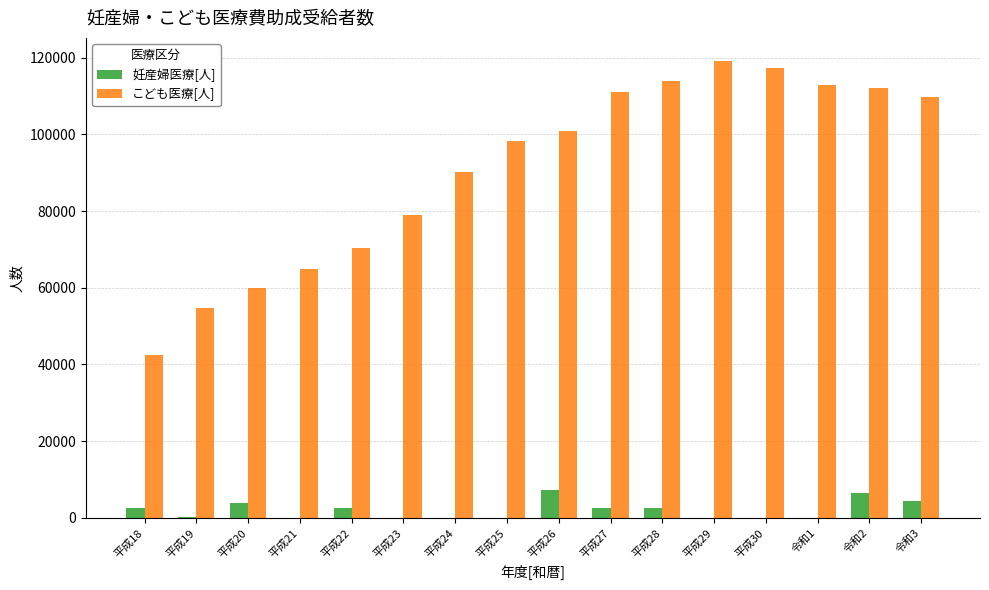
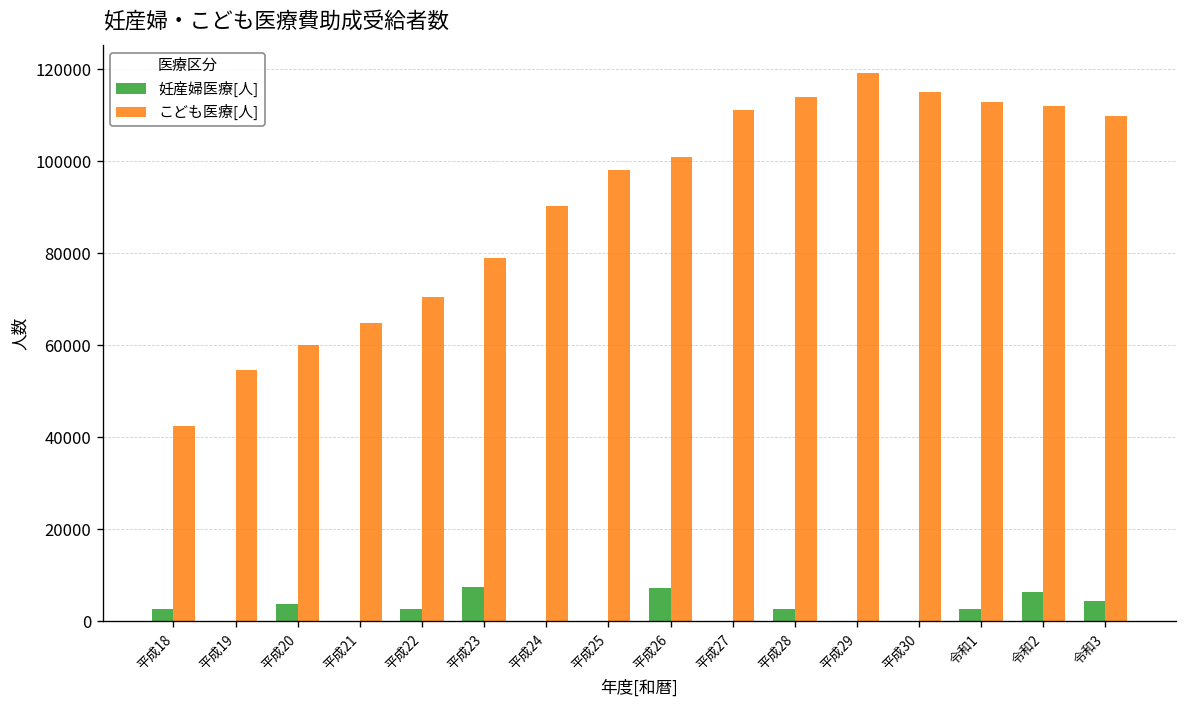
  {
    "妊産婦医療[人]": {
      "平成18": 3000,
      "平成20": 4000,
      "平成22": 3000,
-     "平成23": 0,
+     "平成23": 7000,
      "平成26": 7000,
-     "平成27": 2000,
+     "平成27": 0,
      "平成28": 3000,
-     "令和1": 0,
+     "令和1": 3000,
      "令和2": 6000,
      "令和3": 5000
    },
    "こども医療[人]": {
      "平成18": 42000,
      "平成19": 55000,
      "平成20": 60000,
      "平成21": 65000,
      "平成22": 70000,
      "平成23": 79000,
      "平成24": 90000,
      "平成25": 98000,
      "平成26": 101000,
      "平成27": 111000,
      "平成28": 114000,
      "平成29": 119000,
-     "平成30": 117000,
+     "平成30": 115000,
      "令和1": 113000,
      "令和2": 112000,
      "令和3": 110000
    }
  }
